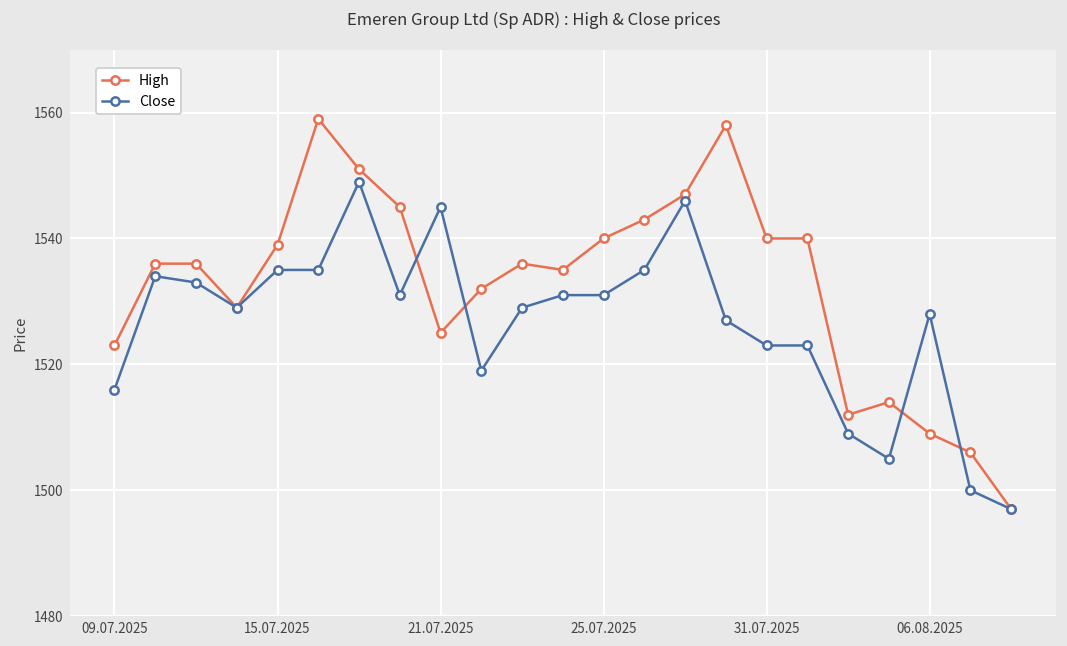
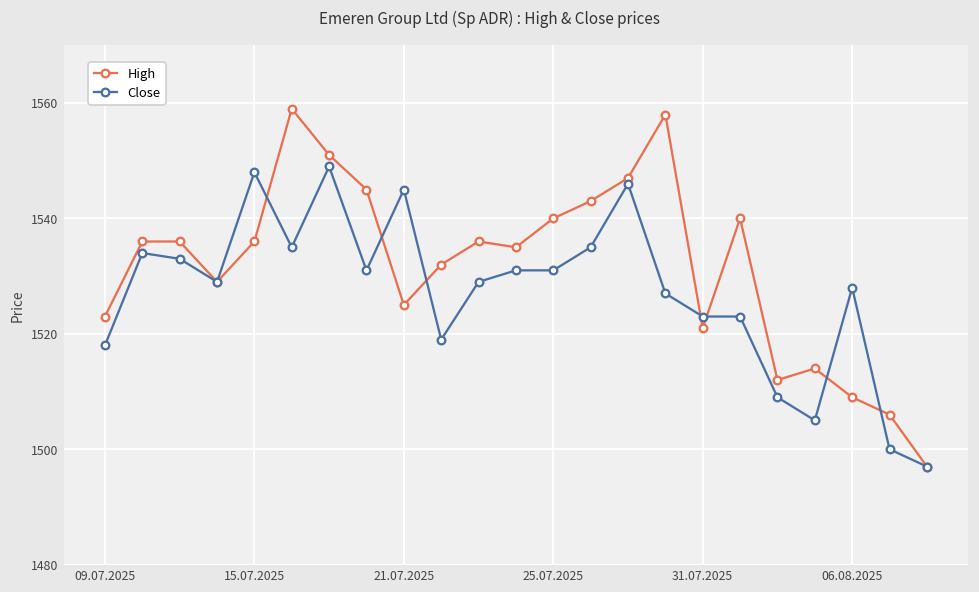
  {
    "High": {
      "09.07.2025": 1523,
-     "15.07.2025": 1539,
+     "15.07.2025": 1536,
      "21.07.2025": 1525,
      "25.07.2025": 1540,
-     "31.07.2025": 1540,
+     "31.07.2025": 1521,
      "06.08.2025": 1509
    },
    "Close": {
-     "09.07.2025": 1516,
-     "15.07.2025": 1535,
+     "09.07.2025": 1518,
+     "15.07.2025": 1548,
      "21.07.2025": 1545,
      "25.07.2025": 1531,
      "31.07.2025": 1523,
      "06.08.2025": 1528
    }
  }
